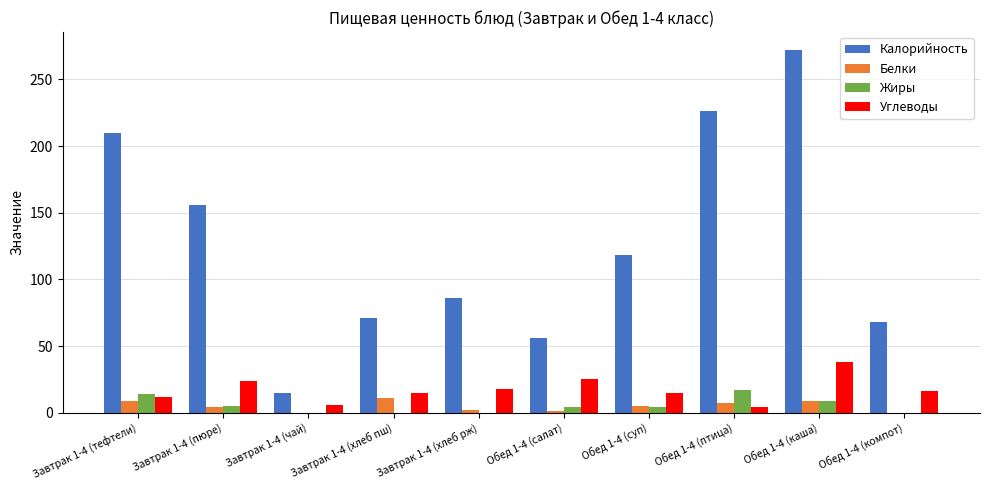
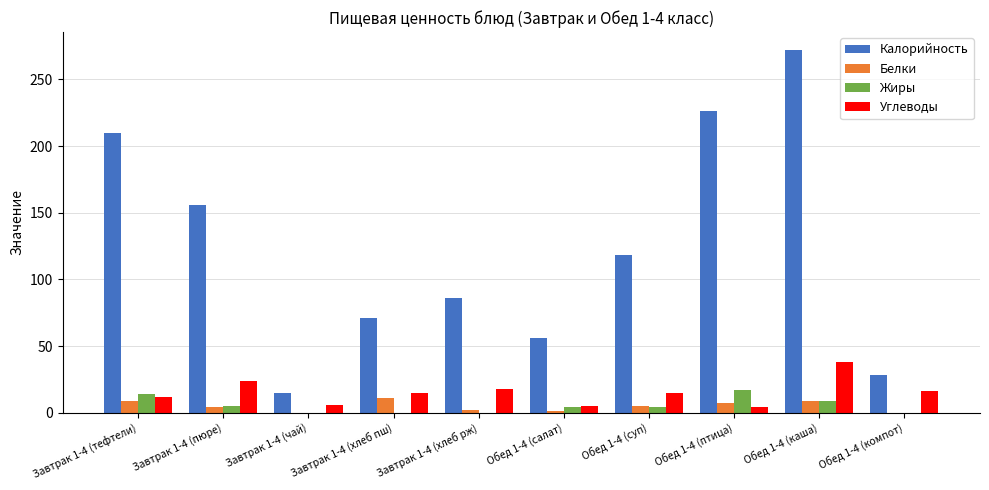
  {
    "Калорийность": {
      "Завтрак 1-4 (тефтели)": 210,
      "Завтрак 1-4 (пюре)": 156,
      "Завтрак 1-4 (чай)": 15,
      "Завтрак 1-4 (хлеб пш)": 71,
      "Завтрак 1-4 (хлеб рж)": 86,
      "Обед 1-4 (салат)": 56,
      "Обед 1-4 (суп)": 118,
      "Обед 1-4 (птица)": 226,
      "Обед 1-4 (каша)": 272,
-     "Обед 1-4 (компот)": 68
+     "Обед 1-4 (компот)": 28
    },
    "Белки": {
      "Завтрак 1-4 (тефтели)": 9,
      "Завтрак 1-4 (пюре)": 4,
      "Завтрак 1-4 (чай)": 0,
      "Завтрак 1-4 (хлеб пш)": 11,
      "Завтрак 1-4 (хлеб рж)": 2,
      "Обед 1-4 (суп)": 5,
      "Обед 1-4 (птица)": 7,
      "Обед 1-4 (каша)": 9,
      "Обед 1-4 (компот)": 0
    },
    "Жиры": {
      "Завтрак 1-4 (тефтели)": 14,
      "Завтрак 1-4 (пюре)": 5,
      "Завтрак 1-4 (чай)": 0,
      "Завтрак 1-4 (хлеб пш)": 0,
      "Завтрак 1-4 (хлеб рж)": 0,
      "Обед 1-4 (салат)": 4,
      "Обед 1-4 (суп)": 4,
      "Обед 1-4 (птица)": 17,
      "Обед 1-4 (каша)": 9,
      "Обед 1-4 (компот)": 0
    },
    "Углеводы": {
      "Завтрак 1-4 (тефтели)": 12,
      "Завтрак 1-4 (пюре)": 24,
      "Завтрак 1-4 (чай)": 6,
      "Завтрак 1-4 (хлеб пш)": 15,
      "Завтрак 1-4 (хлеб рж)": 18,
-     "Обед 1-4 (салат)": 25,
+     "Обед 1-4 (салат)": 5,
      "Обед 1-4 (суп)": 15,
      "Обед 1-4 (птица)": 4,
      "Обед 1-4 (каша)": 38,
      "Обед 1-4 (компот)": 16
    }
  }
